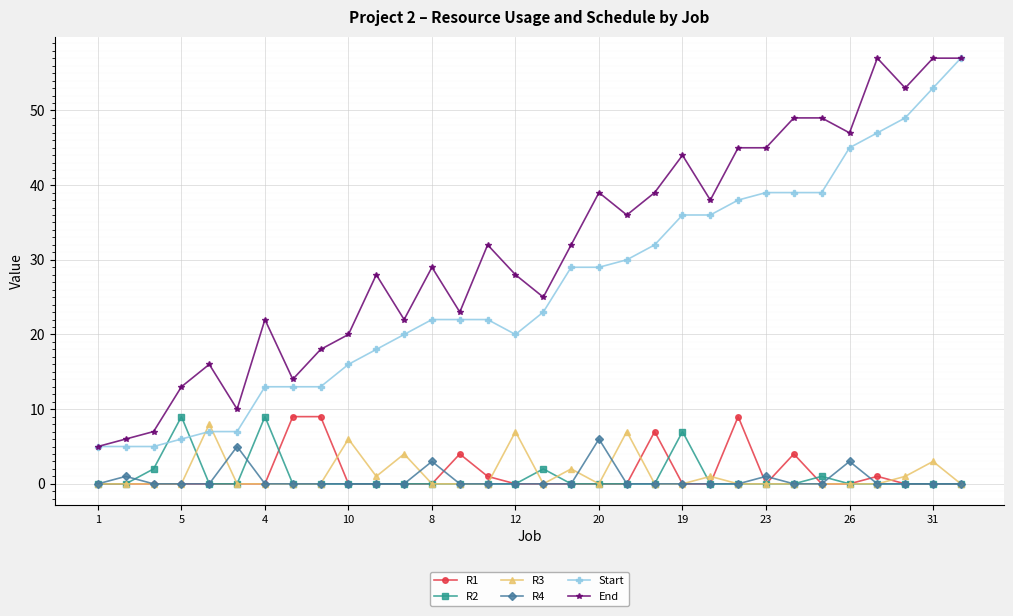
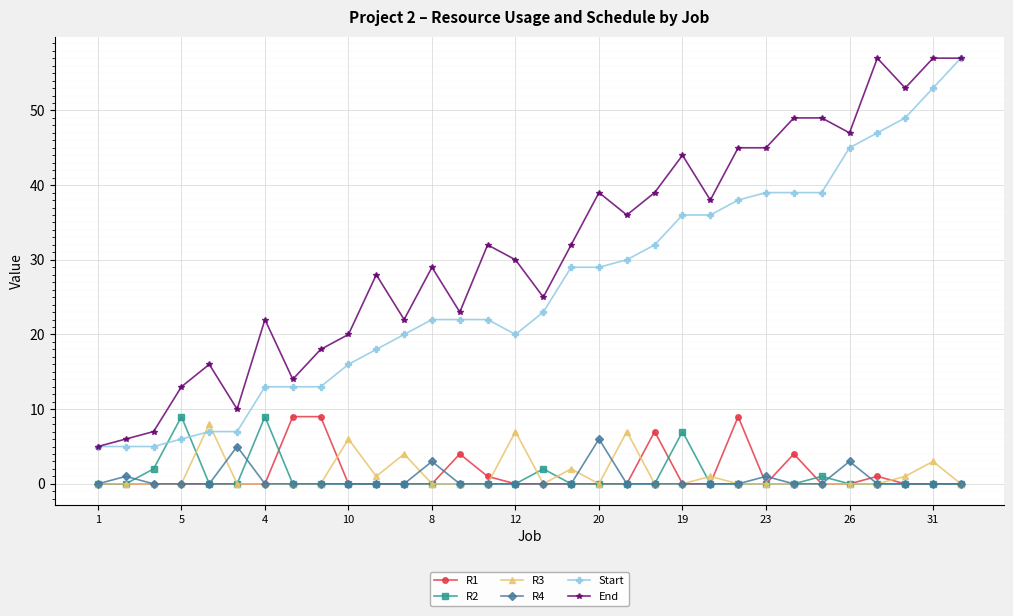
  {
    "R3": {
      "12": 7
    },
    "Start": {
      "12": 20
    },
    "End": {
-     "12": 28
+     "12": 30
    }
  }
